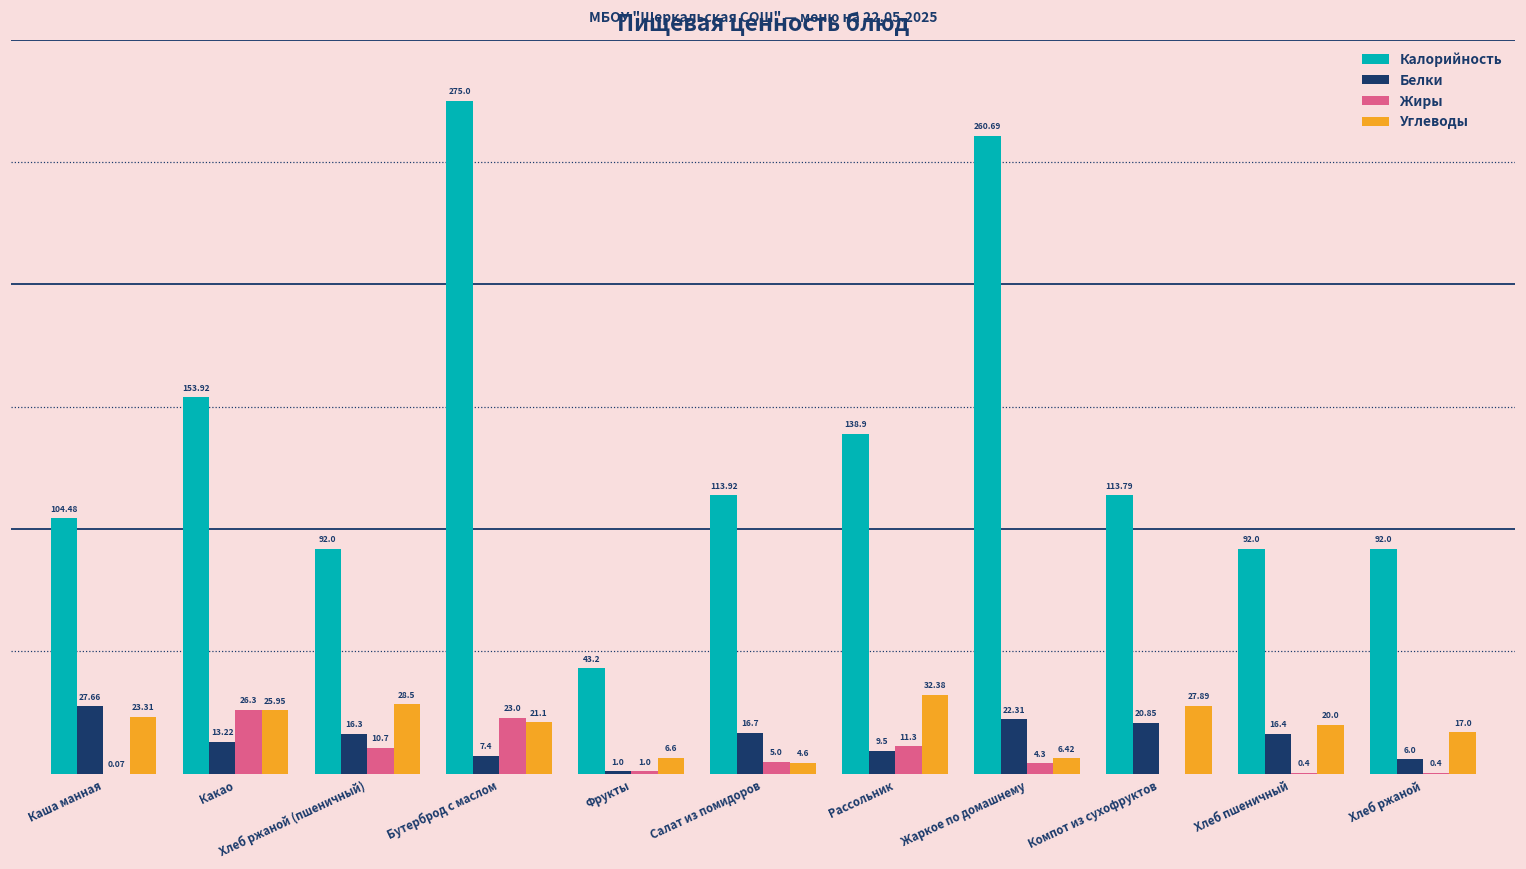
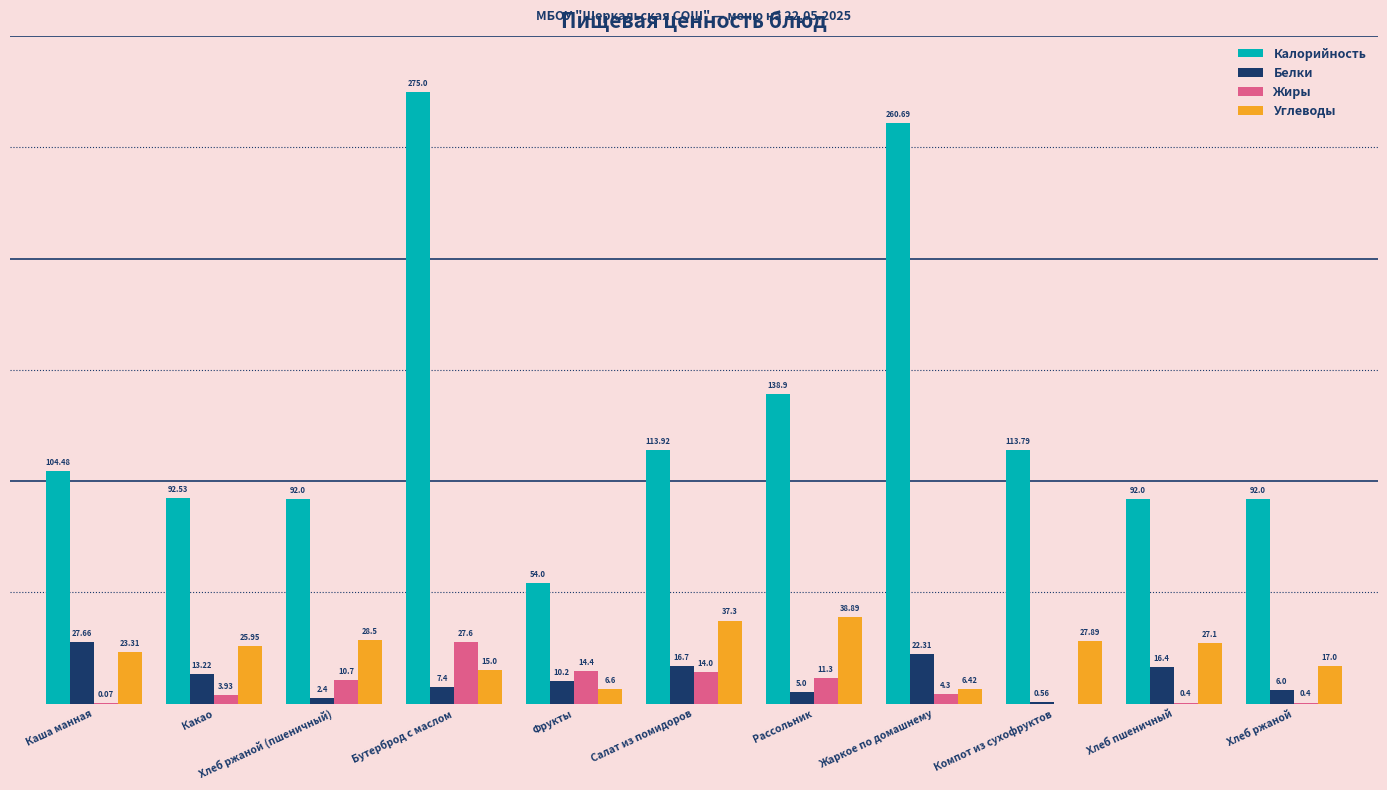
  {
    "Калорийность": {
      "Каша манная": 104.48,
-     "Какао": 153.92,
+     "Какао": 92.53,
      "Хлеб ржаной (пшеничный)": 92.0,
      "Бутерброд с маслом": 275.0,
-     "Фрукты": 43.2,
+     "Фрукты": 54.0,
      "Салат из помидоров": 113.92,
      "Рассольник": 138.9,
      "Жаркое по домашнему": 260.69,
      "Компот из сухофруктов": 113.79,
      "Хлеб пшеничный": 92.0,
      "Хлеб ржаной": 92.0
    },
    "Белки": {
      "Каша манная": 27.66,
      "Какао": 13.22,
-     "Хлеб ржаной (пшеничный)": 16.3,
+     "Хлеб ржаной (пшеничный)": 2.4,
      "Бутерброд с маслом": 7.4,
-     "Фрукты": 1.0,
+     "Фрукты": 10.2,
      "Салат из помидоров": 16.7,
-     "Рассольник": 9.5,
+     "Рассольник": 5.0,
      "Жаркое по домашнему": 22.31,
-     "Компот из сухофруктов": 20.85,
+     "Компот из сухофруктов": 0.56,
      "Хлеб пшеничный": 16.4,
      "Хлеб ржаной": 6.0
    },
    "Жиры": {
      "Каша манная": 0.07,
-     "Какао": 26.3,
+     "Какао": 3.93,
      "Хлеб ржаной (пшеничный)": 10.7,
-     "Бутерброд с маслом": 23.0,
-     "Фрукты": 1.0,
-     "Салат из помидоров": 5.0,
+     "Бутерброд с маслом": 27.6,
+     "Фрукты": 14.4,
+     "Салат из помидоров": 14.0,
      "Рассольник": 11.3,
      "Жаркое по домашнему": 4.3,
      "Хлеб пшеничный": 0.4,
      "Хлеб ржаной": 0.4
    },
    "Углеводы": {
      "Каша манная": 23.31,
      "Какао": 25.95,
      "Хлеб ржаной (пшеничный)": 28.5,
-     "Бутерброд с маслом": 21.1,
+     "Бутерброд с маслом": 15.0,
      "Фрукты": 6.6,
-     "Салат из помидоров": 4.6,
-     "Рассольник": 32.38,
+     "Салат из помидоров": 37.3,
+     "Рассольник": 38.89,
      "Жаркое по домашнему": 6.42,
      "Компот из сухофруктов": 27.89,
-     "Хлеб пшеничный": 20.0,
+     "Хлеб пшеничный": 27.1,
      "Хлеб ржаной": 17.0
    }
  }
